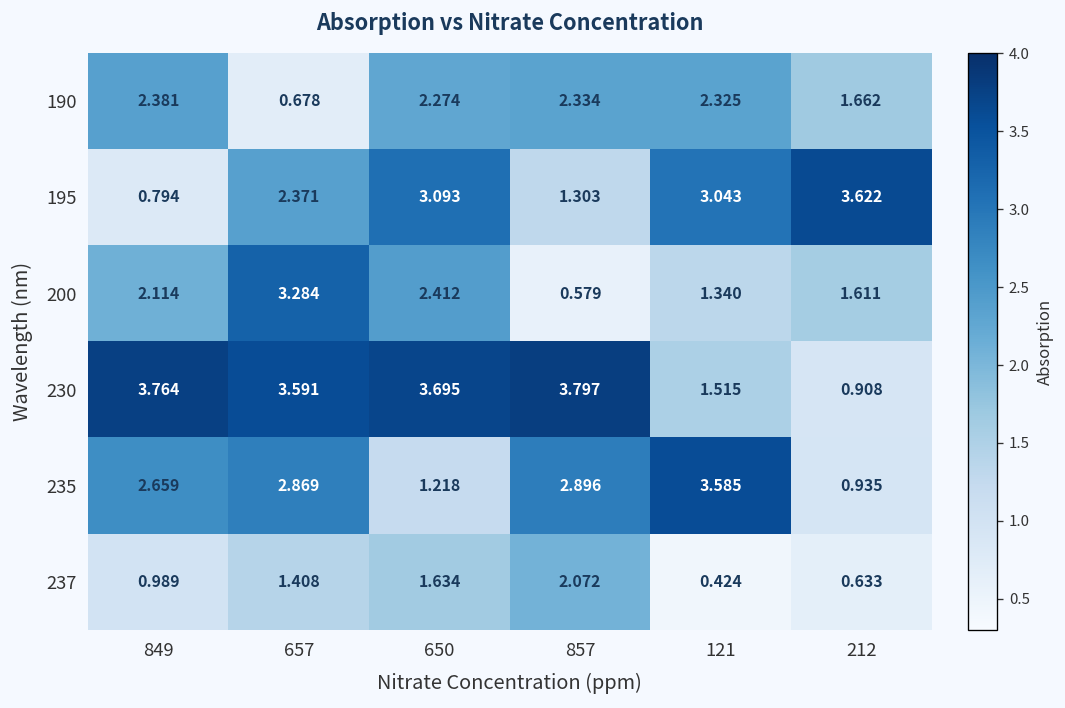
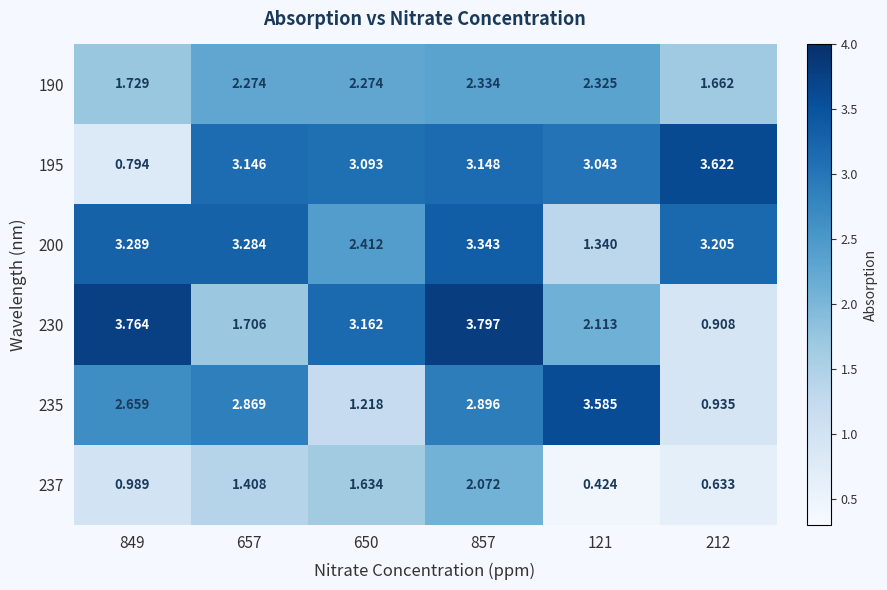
  {
    "190": {
-     "849": 2.381,
-     "657": 0.678,
+     "849": 1.729,
+     "657": 2.274,
      "650": 2.274,
      "857": 2.334,
      "121": 2.325,
      "212": 1.662
    },
    "195": {
      "849": 0.794,
-     "657": 2.371,
+     "657": 3.146,
      "650": 3.093,
-     "857": 1.303,
+     "857": 3.148,
      "121": 3.043,
      "212": 3.622
    },
    "200": {
-     "849": 2.114,
+     "849": 3.289,
      "657": 3.284,
      "650": 2.412,
-     "857": 0.579,
+     "857": 3.343,
      "121": 1.340,
-     "212": 1.611
+     "212": 3.205
    },
    "230": {
      "849": 3.764,
-     "657": 3.591,
-     "650": 3.695,
+     "657": 1.706,
+     "650": 3.162,
      "857": 3.797,
-     "121": 1.515,
+     "121": 2.113,
      "212": 0.908
    },
    "235": {
      "849": 2.659,
      "657": 2.869,
      "650": 1.218,
      "857": 2.896,
      "121": 3.585,
      "212": 0.935
    },
    "237": {
      "849": 0.989,
      "657": 1.408,
      "650": 1.634,
      "857": 2.072,
      "121": 0.424,
      "212": 0.633
    }
  }
